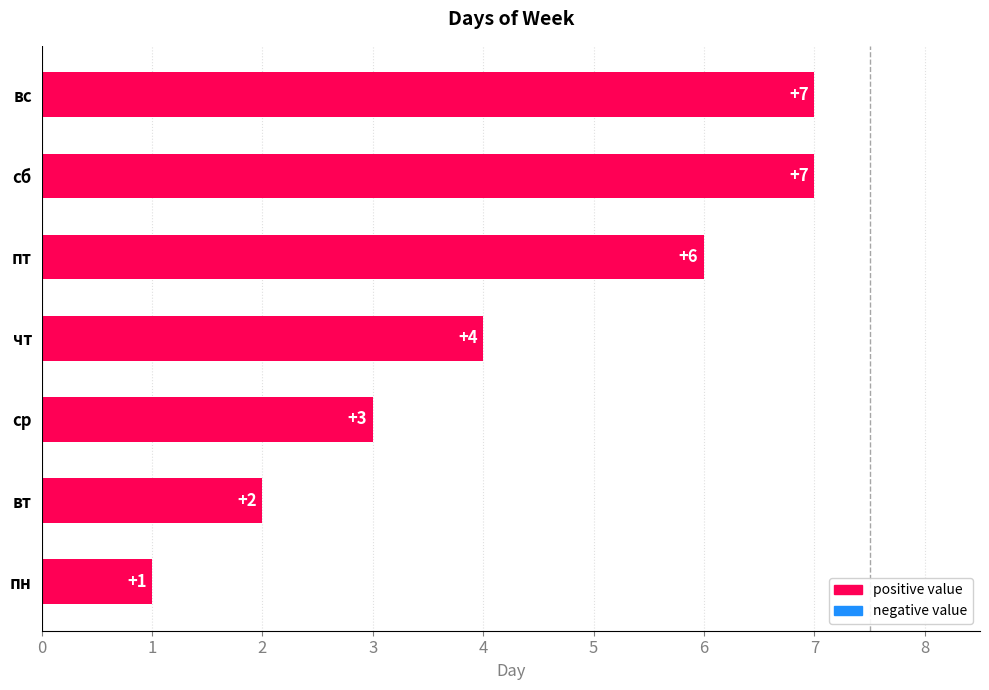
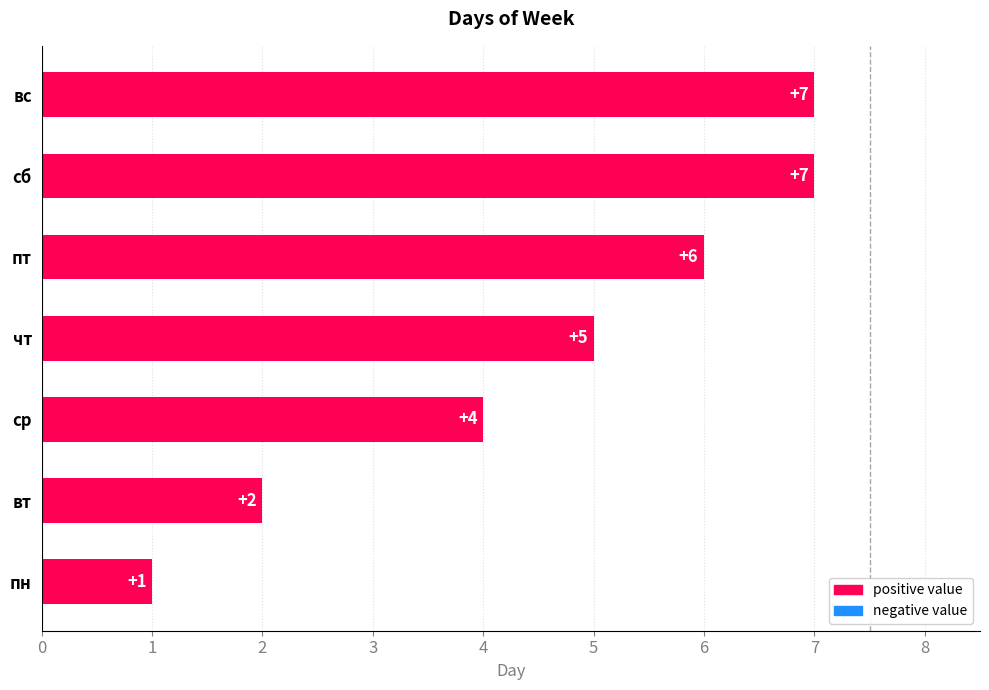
  {
    "вс": "+7",
    "сб": "+7",
    "пт": "+6",
-   "чт": "+4",
-   "ср": "+3",
+   "чт": "+5",
+   "ср": "+4",
    "вт": "+2",
    "пн": "+1"
  }
